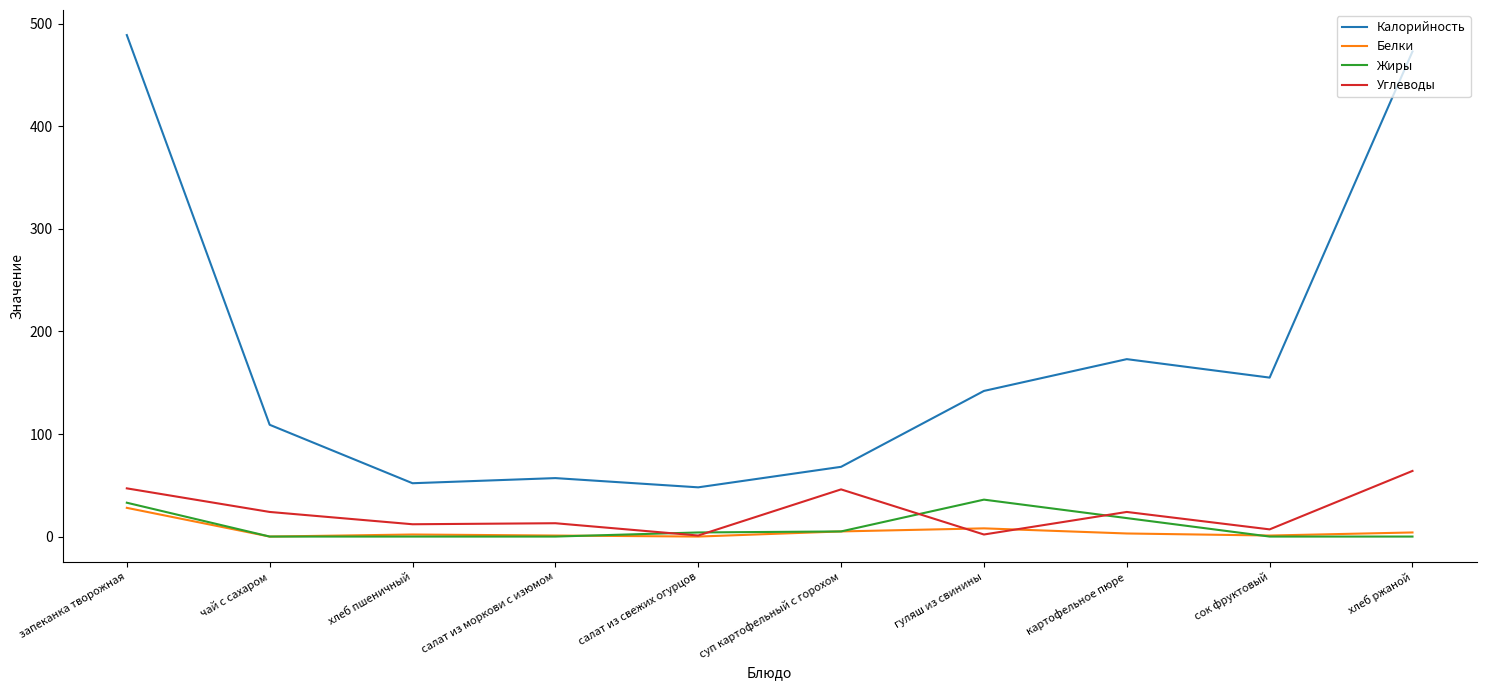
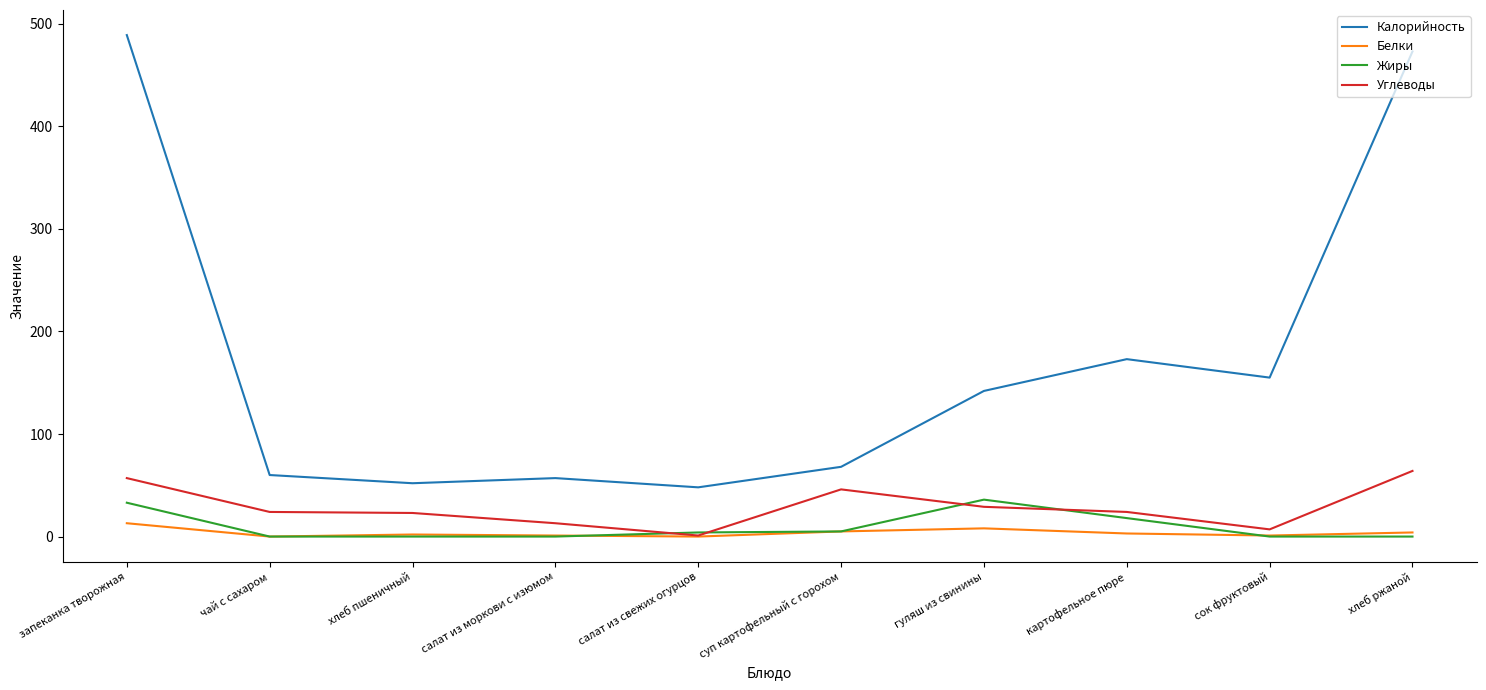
  {
    "Калорийность": {
      "запеканка творожная": 489,
-     "чай с сахаром": 109,
+     "чай с сахаром": 60,
      "хлеб пшеничный": 52,
      "салат из моркови с изюмом": 57,
      "салат из свежих огурцов": 48,
      "суп картофельный с горохом": 68,
      "гуляш из свинины": 142,
      "картофельное пюре": 173,
      "сок фруктовый": 155
    },
    "Белки": {
-     "запеканка творожная": 28,
+     "запеканка творожная": 13,
      "гуляш из свинины": 8,
      "картофельное пюре": 3,
      "хлеб ржаной": 4
    },
    "Жиры": {
      "запеканка творожная": 33,
      "салат из свежих огурцов": 4,
      "гуляш из свинины": 36,
      "картофельное пюре": 18,
      "хлеб ржаной": 0
    },
    "Углеводы": {
-     "запеканка творожная": 47,
+     "запеканка творожная": 57,
      "чай с сахаром": 24,
-     "хлеб пшеничный": 12,
+     "хлеб пшеничный": 23,
      "салат из моркови с изюмом": 13,
      "суп картофельный с горохом": 46,
-     "гуляш из свинины": 2,
+     "гуляш из свинины": 29,
      "картофельное пюре": 24,
      "сок фруктовый": 7,
      "хлеб ржаной": 64
    }
  }
